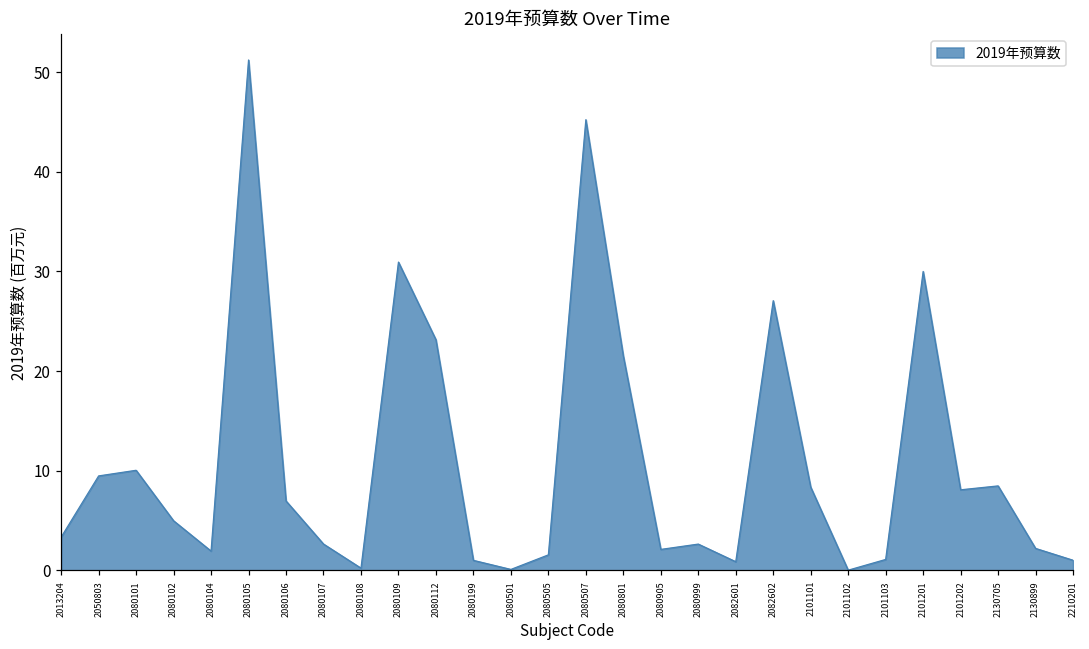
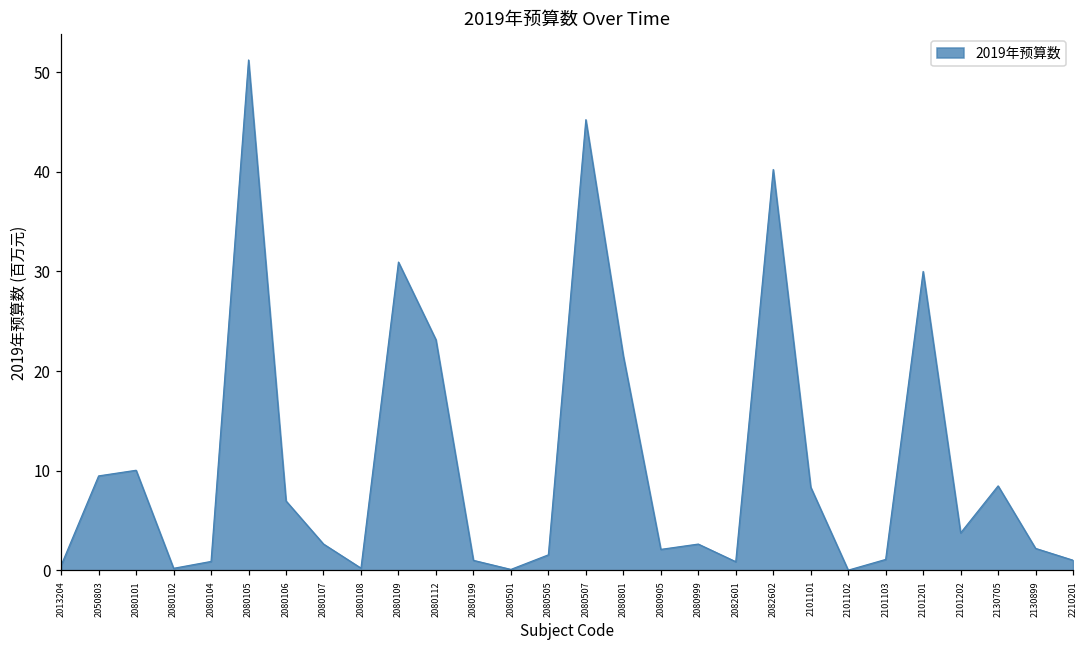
  {
-   "2013204": 3,
+   "2013204": 1,
    "2050803": 9,
    "2080101": 10,
-   "2080102": 5,
-   "2080104": 2,
+   "2080102": 0,
+   "2080104": 1,
    "2080105": 51,
    "2080106": 7,
    "2080107": 3,
    "2080108": 0,
    "2080109": 31,
    "2080112": 23,
    "2080199": 1,
    "2080501": 0,
    "2080505": 2,
    "2080507": 45,
    "2080801": 22,
    "2080905": 2,
    "2080999": 3,
    "2082601": 1,
-   "2082602": 27,
+   "2082602": 40,
    "2101101": 8,
    "2101102": 0,
    "2101103": 1,
    "2101201": 30,
-   "2101202": 8,
+   "2101202": 4,
    "2130705": 8,
    "2130899": 2,
    "2210201": 1
  }
